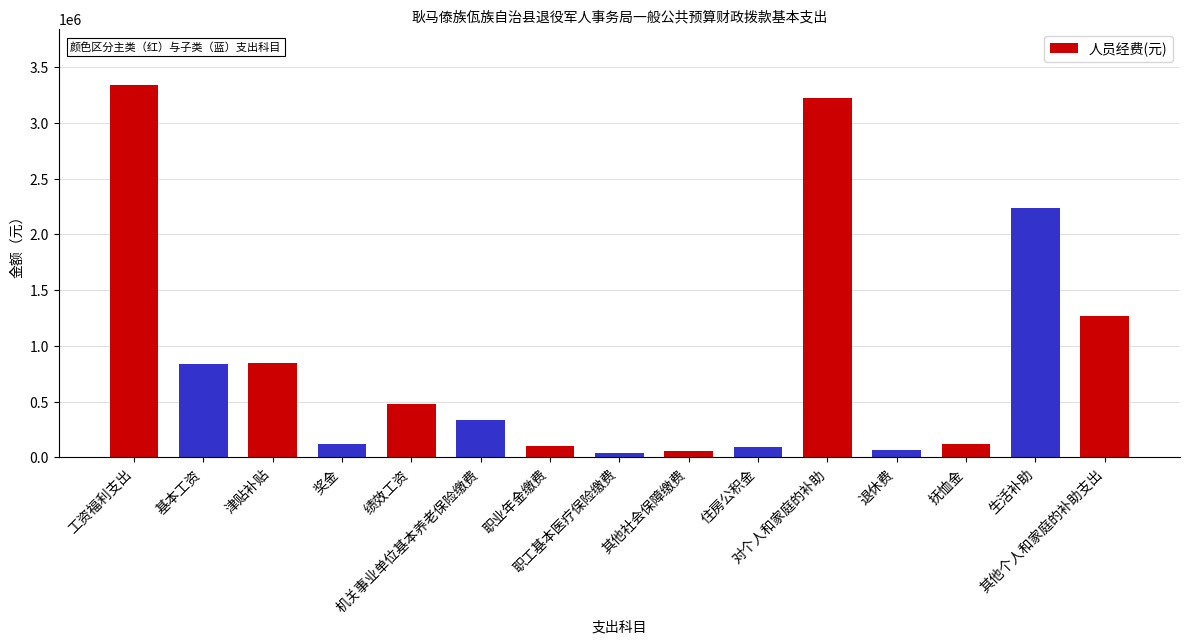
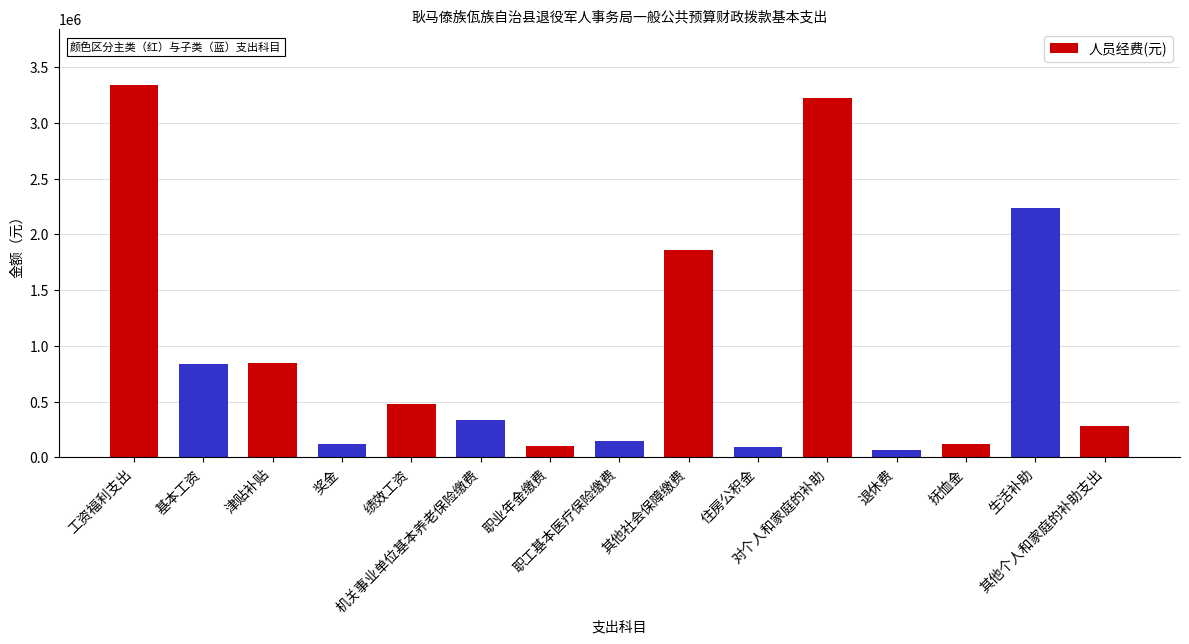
  {
    "工资福利支出": 3340000,
    "基本工资": 840000,
    "津贴补贴": 850000,
    "奖金": 120000,
    "绩效工资": 480000,
    "机关事业单位基本养老保险缴费": 330000,
    "职业年金缴费": 110000,
-   "职工基本医疗保险缴费": 40000,
-   "其他社会保障缴费": 60000,
+   "职工基本医疗保险缴费": 150000,
+   "其他社会保障缴费": 1860000,
    "住房公积金": 100000,
    "对个人和家庭的补助": 3220000,
    "退休费": 60000,
    "抚恤金": 120000,
    "生活补助": 2230000,
-   "其他个人和家庭的补助支出": 1270000
+   "其他个人和家庭的补助支出": 290000
  }
